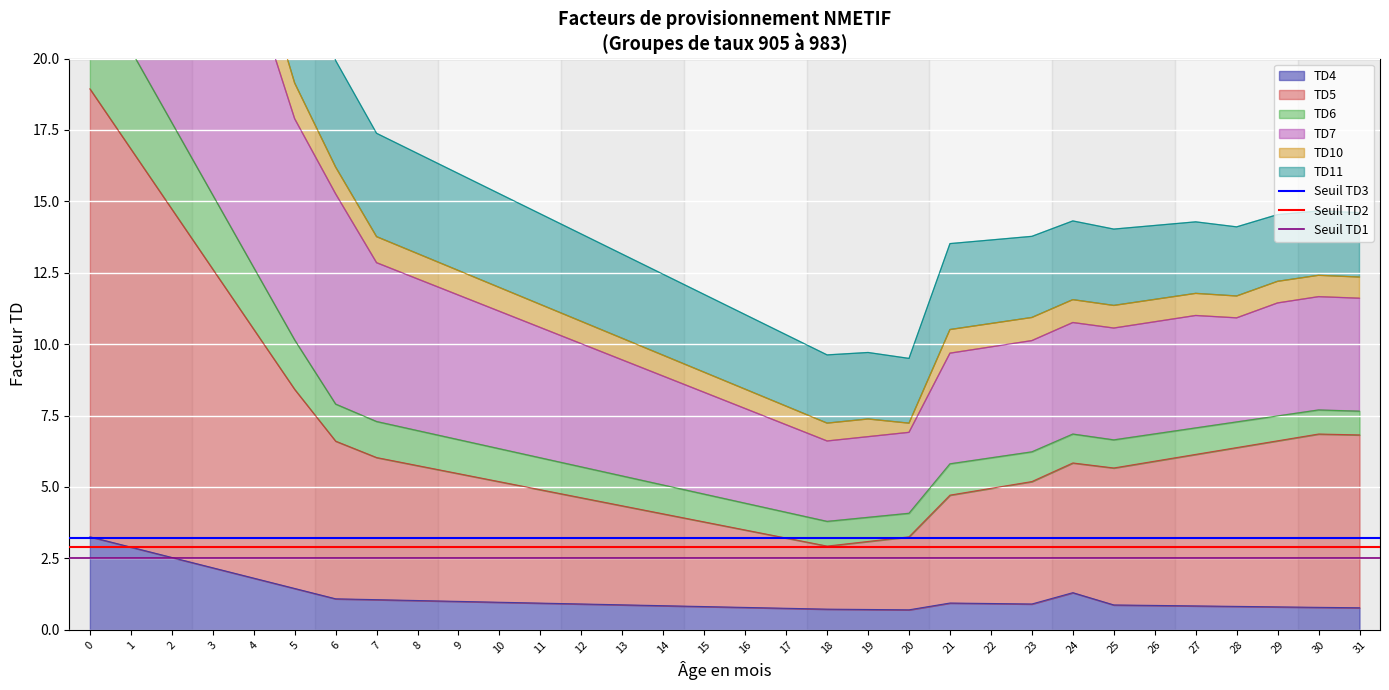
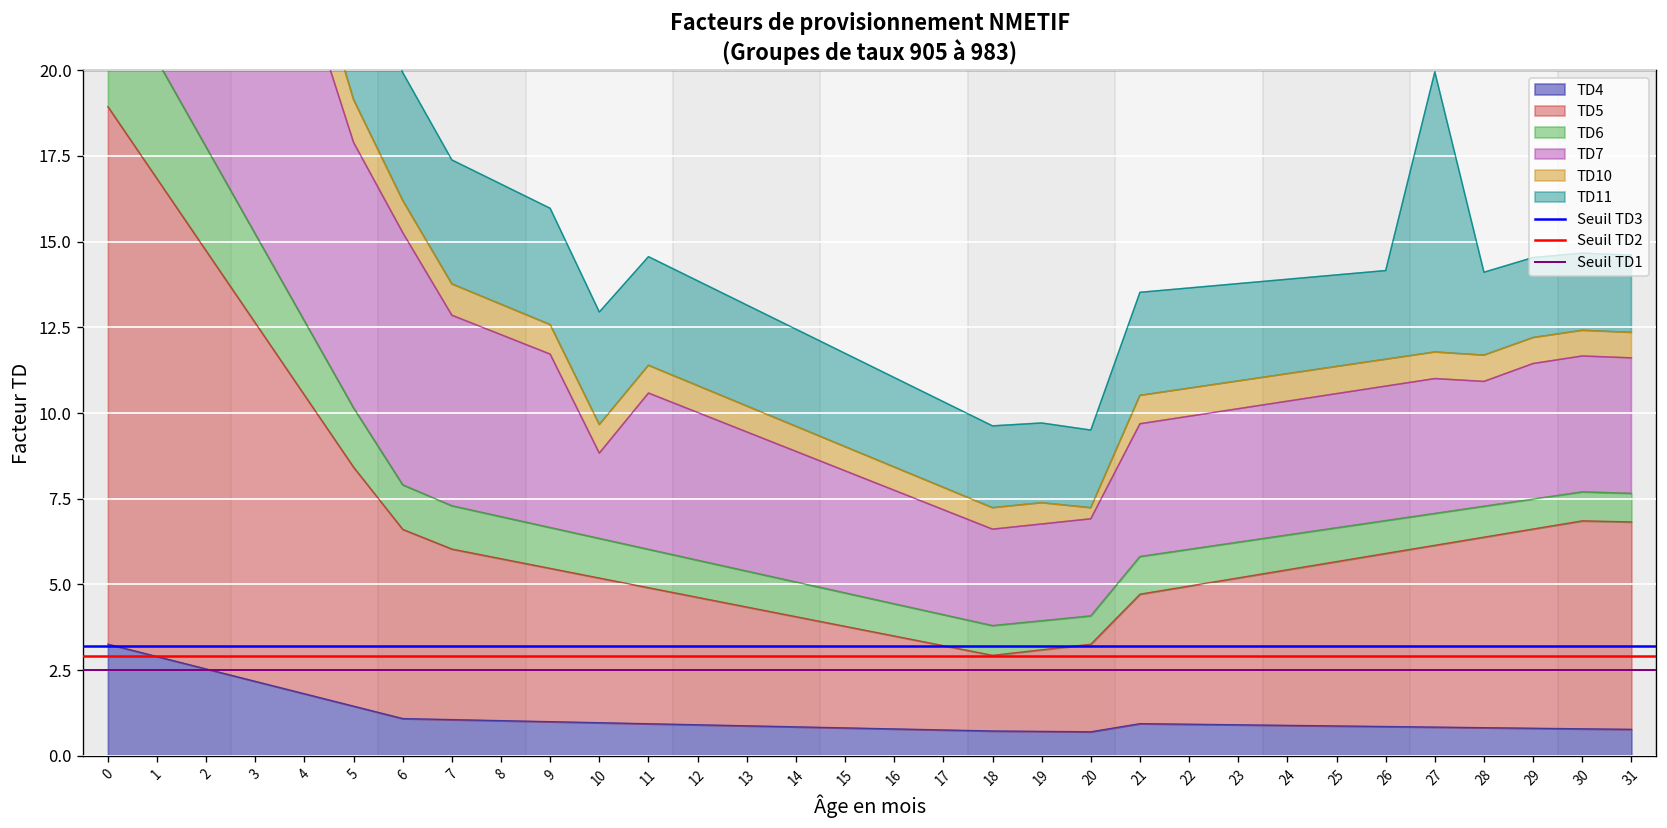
  {
    "TD4": {
      "0": 3.3,
      "1": 2.9,
      "2": 2.5,
      "3": 2.2,
      "4": 1.8,
      "5": 1.4,
      "6": 1.1,
      "7": 1.1,
      "8": 1.0,
      "9": 1.0,
      "10": 1.0,
      "11": 0.9,
      "12": 0.9,
      "13": 0.9,
      "14": 0.8,
      "15": 0.8,
      "16": 0.8,
      "17": 0.8,
      "18": 0.7,
      "19": 0.7,
      "20": 0.7,
      "21": 0.9,
      "22": 0.9,
      "23": 0.9,
-     "24": 1.3,
+     "24": 0.9,
      "25": 0.9,
      "26": 0.9,
      "27": 0.8,
      "28": 0.8,
      "29": 0.8,
      "30": 0.8,
      "31": 0.8
    },
    "TD5": {
      "0": 15.7,
      "1": 13.9,
      "2": 12.2,
      "3": 10.5,
      "4": 8.7,
      "5": 7.0,
      "6": 5.5,
      "7": 5.0,
      "8": 4.7,
      "9": 4.5,
      "10": 4.2,
      "11": 4.0,
      "12": 3.7,
      "13": 3.5,
      "14": 3.2,
      "15": 3.0,
      "16": 2.7,
      "17": 2.5,
      "18": 2.2,
      "19": 2.4,
      "20": 2.6,
      "21": 3.8,
      "22": 4.0,
      "23": 4.3,
      "24": 4.5,
      "25": 4.8,
      "26": 5.1,
      "27": 5.3,
      "28": 5.6,
      "29": 5.8,
      "30": 6.1,
      "31": 6.1
    },
    "TD6": {
      "2": 3.0,
      "3": 2.6,
      "4": 2.2,
      "5": 1.7,
      "6": 1.3,
      "7": 1.3,
      "8": 1.2,
      "9": 1.2,
      "10": 1.2,
      "11": 1.1,
      "12": 1.1,
      "13": 1.0,
      "14": 1.0,
      "15": 1.0,
      "16": 0.9,
      "17": 0.9,
      "18": 0.9,
      "19": 0.8,
      "20": 0.8,
      "21": 1.1,
      "22": 1.1,
      "23": 1.0,
      "24": 1.0,
      "25": 1.0,
      "26": 1.0,
      "27": 0.9,
      "28": 0.9,
      "29": 0.9,
      "30": 0.8,
      "31": 0.8
    },
    "TD7": {
      "5": 7.7,
      "6": 7.4,
      "7": 5.6,
      "8": 5.3,
      "9": 5.1,
-     "10": 4.8,
+     "10": 2.5,
      "11": 4.6,
      "12": 4.3,
      "13": 4.1,
      "14": 3.8,
      "15": 3.6,
      "16": 3.3,
      "17": 3.1,
      "18": 2.8,
      "19": 2.8,
      "20": 2.8,
      "21": 3.9,
      "22": 3.9,
      "23": 3.9,
      "24": 3.9,
      "25": 3.9,
      "26": 3.9,
      "27": 3.9,
      "28": 3.6,
      "29": 4.0,
      "30": 4.0,
      "31": 4.0
    },
    "TD10": {
      "5": 1.3,
      "6": 0.9,
      "7": 0.9,
      "8": 0.9,
      "9": 0.9,
      "10": 0.8,
      "11": 0.8,
      "12": 0.8,
      "13": 0.8,
      "14": 0.7,
      "15": 0.7,
      "16": 0.7,
      "17": 0.7,
      "18": 0.6,
      "19": 0.6,
      "20": 0.3,
      "21": 0.8,
      "22": 0.8,
      "23": 0.8,
      "24": 0.8,
      "25": 0.8,
      "26": 0.8,
      "27": 0.8,
      "28": 0.8,
      "29": 0.8,
      "30": 0.7,
      "31": 0.7
    },
    "TD11": {
      "6": 3.7,
      "7": 3.6,
      "8": 3.5,
      "9": 3.4,
      "10": 3.3,
      "11": 3.2,
      "12": 3.1,
      "13": 2.9,
      "14": 2.8,
      "15": 2.7,
      "16": 2.6,
      "17": 2.5,
      "18": 2.4,
      "19": 2.3,
      "20": 2.3,
      "21": 3.0,
      "22": 2.9,
      "23": 2.8,
      "24": 2.8,
      "25": 2.7,
      "26": 2.6,
-     "27": 2.5,
+     "27": 8.2,
      "28": 2.4
    }
  }
